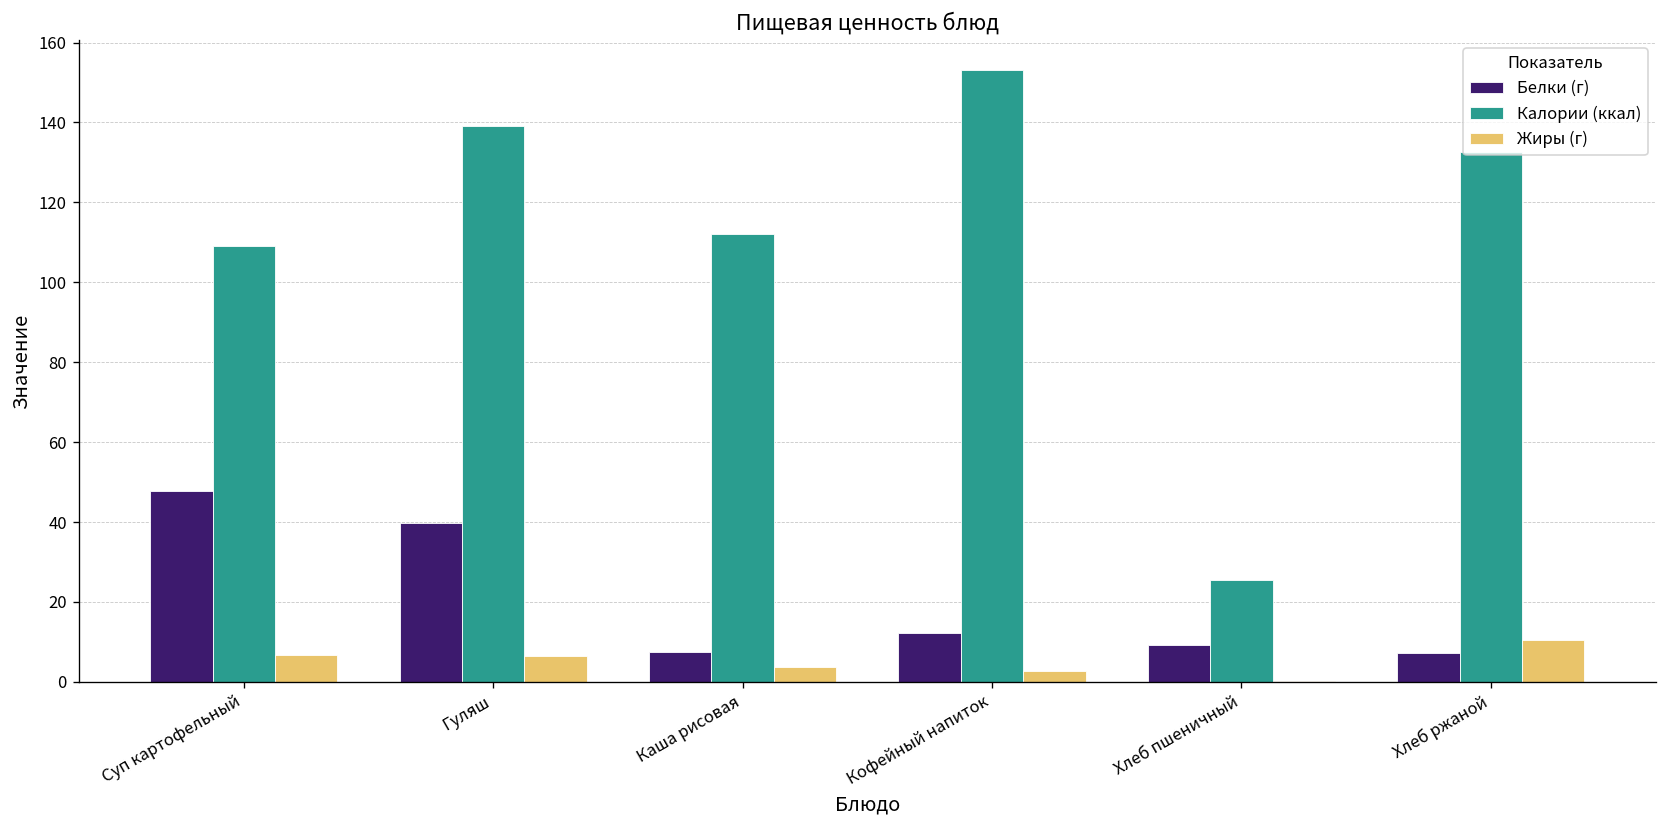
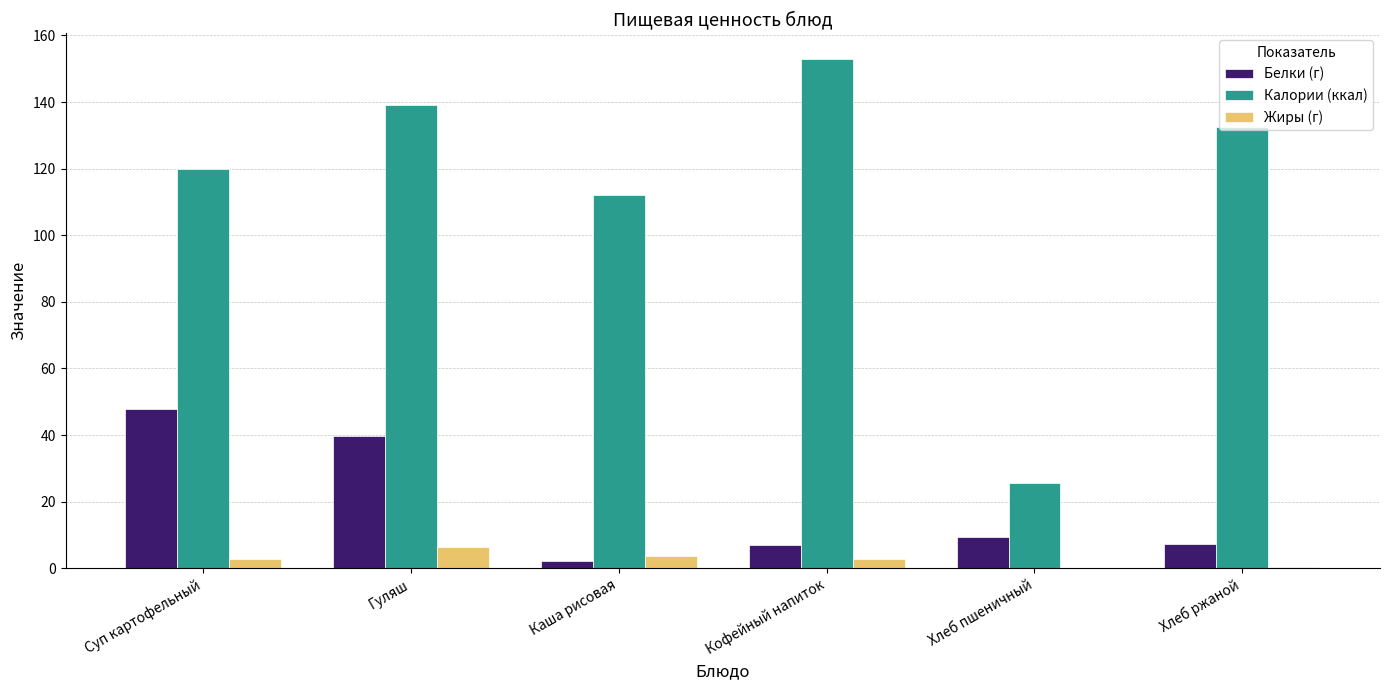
  {
    "Белки (г)": {
      "Суп картофельный": 48,
      "Гуляш": 40,
-     "Каша рисовая": 7,
-     "Кофейный напиток": 12,
+     "Каша рисовая": 2,
+     "Кофейный напиток": 7,
      "Хлеб пшеничный": 9,
      "Хлеб ржаной": 7
    },
    "Калории (ккал)": {
-     "Суп картофельный": 109,
+     "Суп картофельный": 120,
      "Гуляш": 139,
      "Каша рисовая": 112,
      "Кофейный напиток": 153,
      "Хлеб пшеничный": 26
    },
    "Жиры (г)": {
-     "Суп картофельный": 7,
+     "Суп картофельный": 3,
      "Гуляш": 7,
      "Каша рисовая": 4,
      "Кофейный напиток": 3,
-     "Хлеб ржаной": 10
+     "Хлеб ржаной": 0
    }
  }
